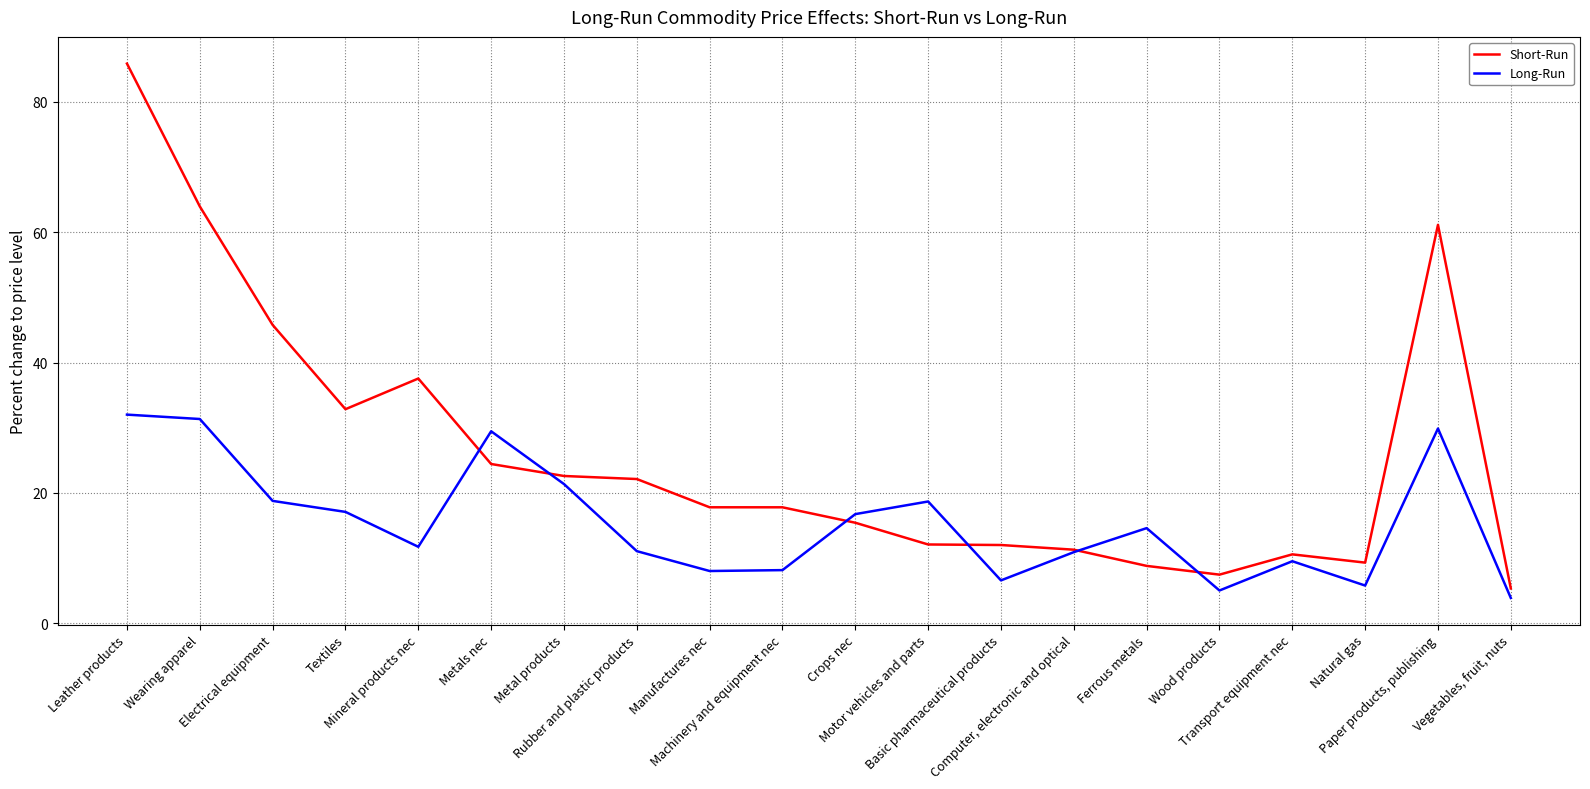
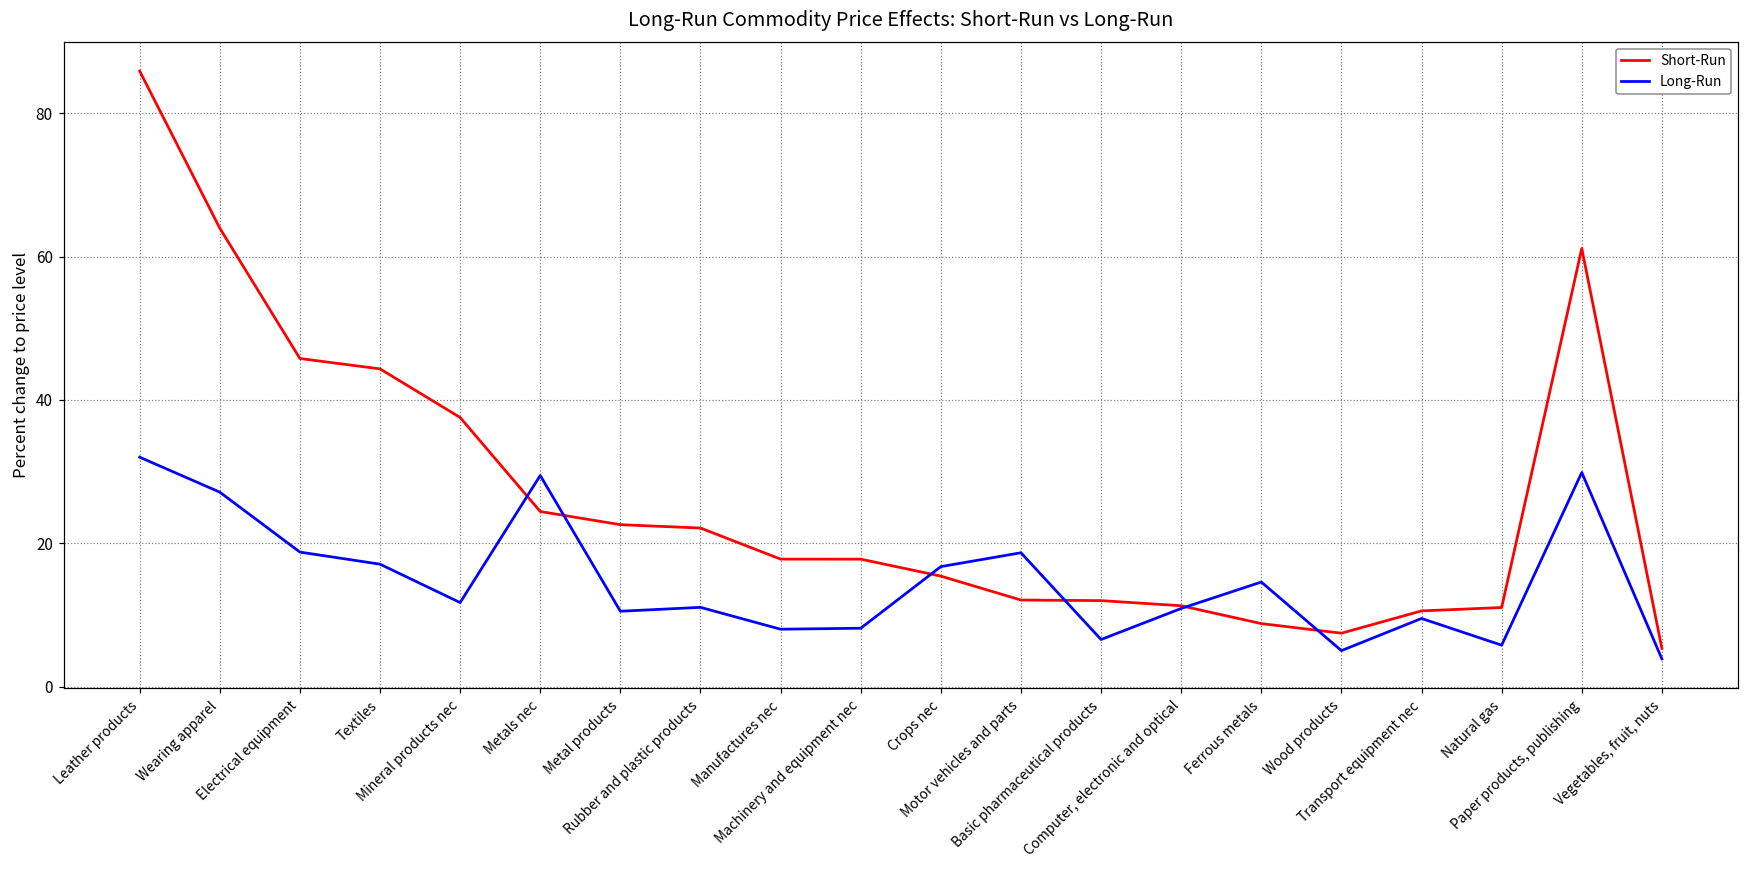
  {
    "Short-Run": {
      "Leather products": 86,
      "Wearing apparel": 64,
      "Electrical equipment": 46,
-     "Textiles": 33,
+     "Textiles": 44,
      "Mineral products nec": 38,
      "Metals nec": 24,
      "Metal products": 23,
      "Rubber and plastic products": 22,
      "Manufactures nec": 18,
      "Machinery and equipment nec": 18,
      "Crops nec": 15,
      "Motor vehicles and parts": 12,
      "Basic pharmaceutical products": 12,
      "Ferrous metals": 9,
      "Wood products": 7,
      "Transport equipment nec": 11,
-     "Natural gas": 9,
+     "Natural gas": 11,
      "Paper products, publishing": 61,
      "Vegetables, fruit, nuts": 5
    },
    "Long-Run": {
      "Leather products": 32,
-     "Wearing apparel": 31,
+     "Wearing apparel": 27,
      "Electrical equipment": 19,
      "Textiles": 17,
      "Mineral products nec": 12,
      "Metals nec": 29,
-     "Metal products": 21,
+     "Metal products": 11,
      "Rubber and plastic products": 11,
      "Manufactures nec": 8,
      "Machinery and equipment nec": 8,
      "Crops nec": 17,
      "Motor vehicles and parts": 19,
      "Basic pharmaceutical products": 7,
      "Ferrous metals": 15,
      "Wood products": 5,
      "Transport equipment nec": 10,
      "Natural gas": 6,
      "Paper products, publishing": 30,
      "Vegetables, fruit, nuts": 4
    }
  }
